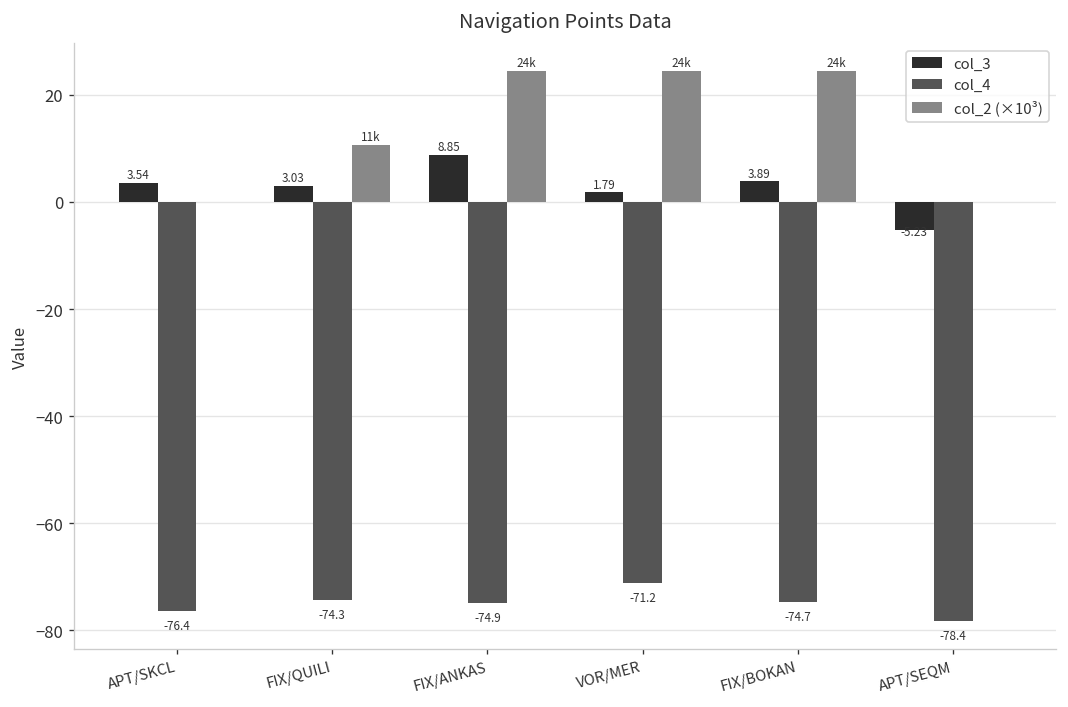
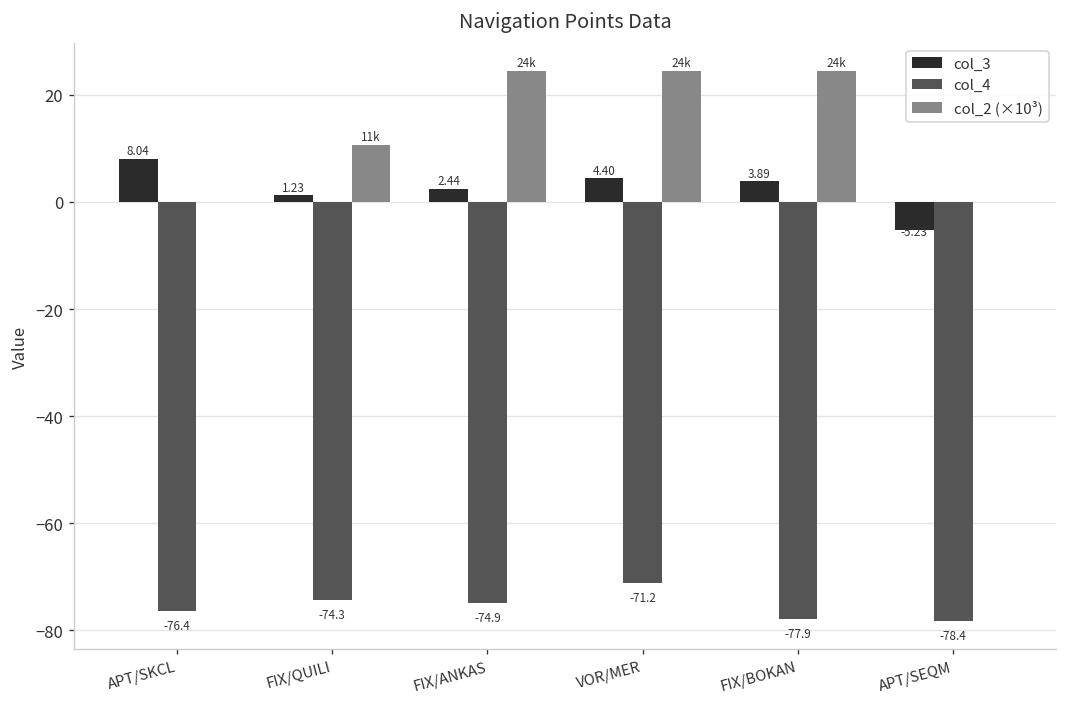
  {
    "col_3": {
-     "APT/SKCL": "3.54",
-     "FIX/QUILI": "3.03",
-     "FIX/ANKAS": "8.85",
-     "VOR/MER": "1.79",
+     "APT/SKCL": "8.04",
+     "FIX/QUILI": "1.23",
+     "FIX/ANKAS": "2.44",
+     "VOR/MER": "4.40",
      "FIX/BOKAN": "3.89",
      "APT/SEQM": "-5.23"
    },
    "col_4": {
      "APT/SKCL": "-76.4",
      "FIX/QUILI": "-74.3",
      "FIX/ANKAS": "-74.9",
      "VOR/MER": "-71.2",
-     "FIX/BOKAN": "-74.7",
+     "FIX/BOKAN": "-77.9",
      "APT/SEQM": "-78.4"
    },
    "col_2 (×10³)": {
      "FIX/QUILI": "11k",
      "FIX/ANKAS": "24k",
      "VOR/MER": "24k",
      "FIX/BOKAN": "24k"
    }
  }
